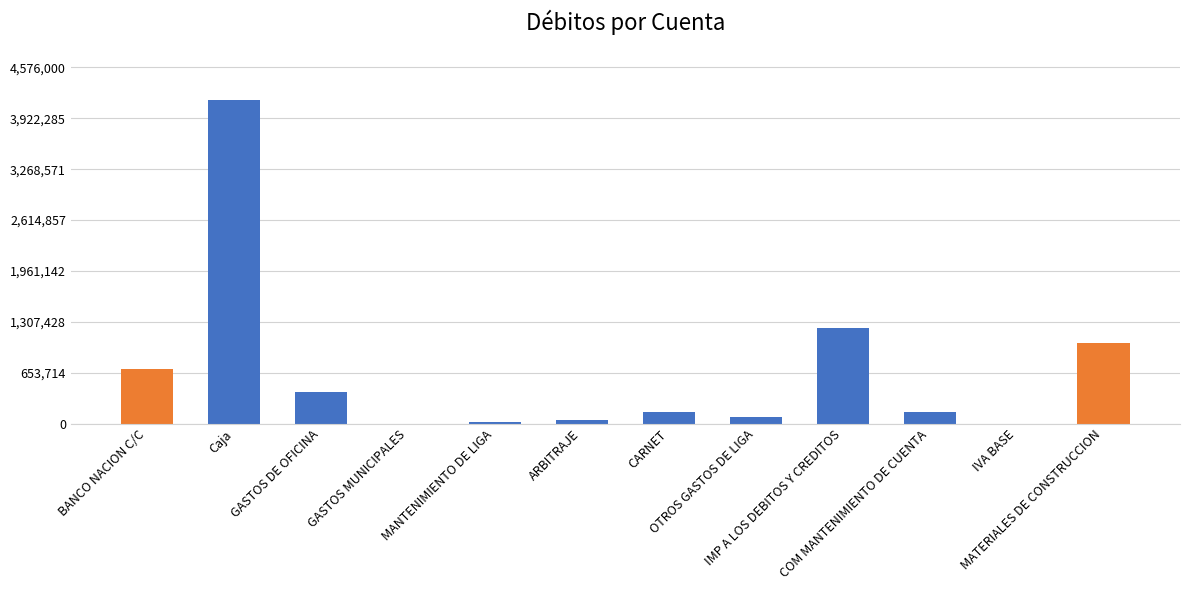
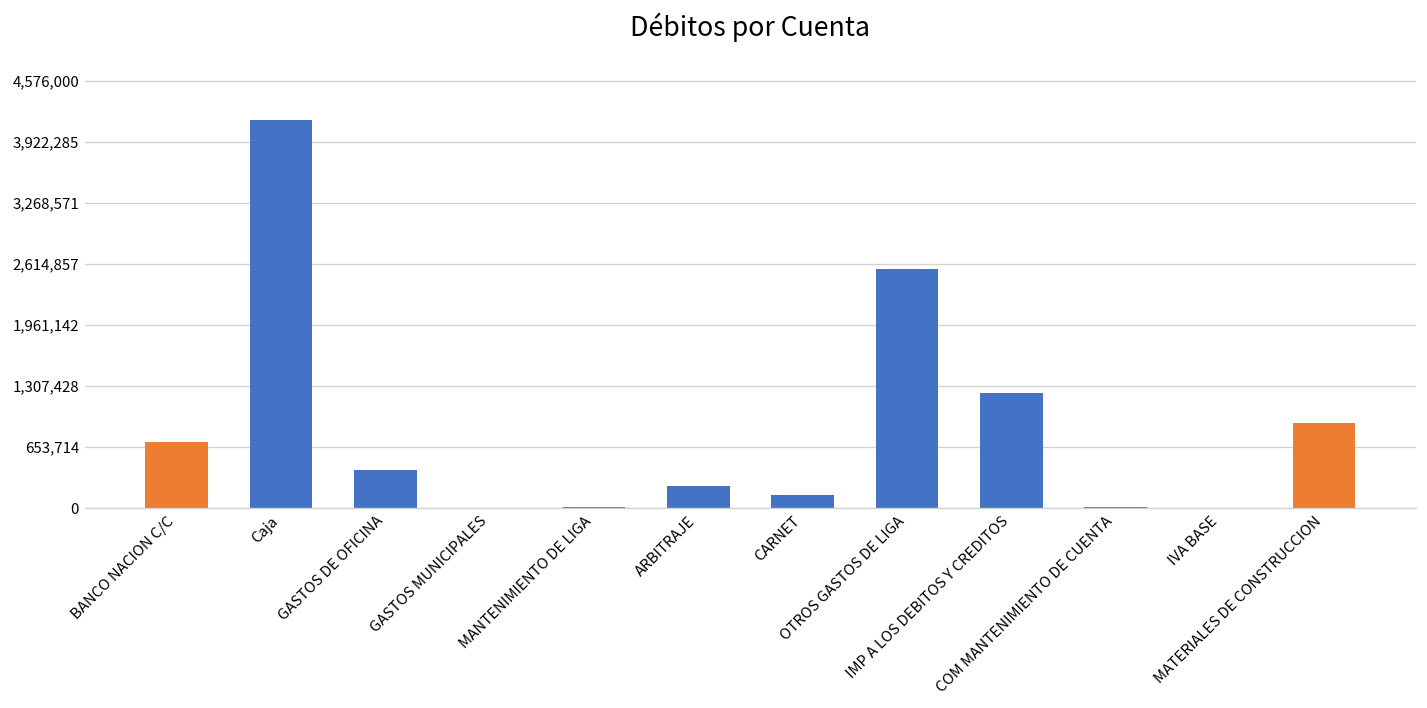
  {
    "BANCO NACION C/C": "700,000",
    "Caja": "4,200,000",
    "GASTOS DE OFICINA": "400,000",
-   "ARBITRAJE": "0",
+   "ARBITRAJE": "200,000",
    "CARNET": "100,000",
-   "OTROS GASTOS DE LIGA": "100,000",
+   "OTROS GASTOS DE LIGA": "2,600,000",
    "IMP A LOS DEBITOS Y CREDITOS": "1,200,000",
-   "COM MANTENIMIENTO DE CUENTA": "200,000",
-   "MATERIALES DE CONSTRUCCION": "1,000,000"
+   "COM MANTENIMIENTO DE CUENTA": "0",
+   "MATERIALES DE CONSTRUCCION": "900,000"
  }
